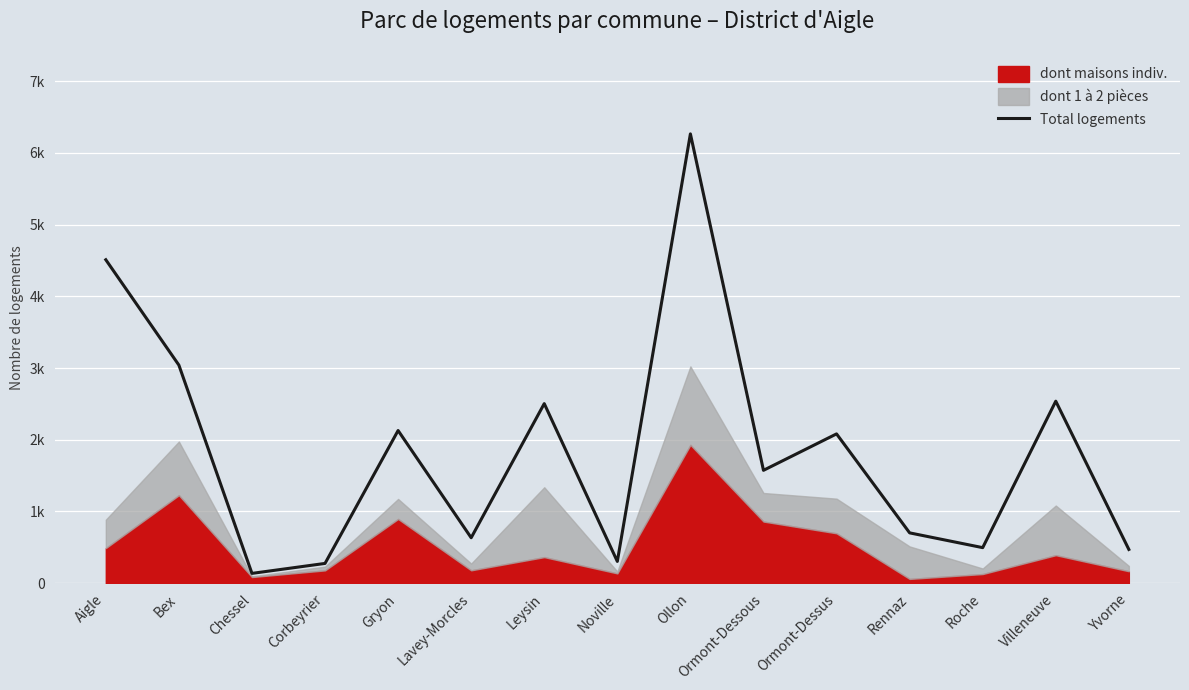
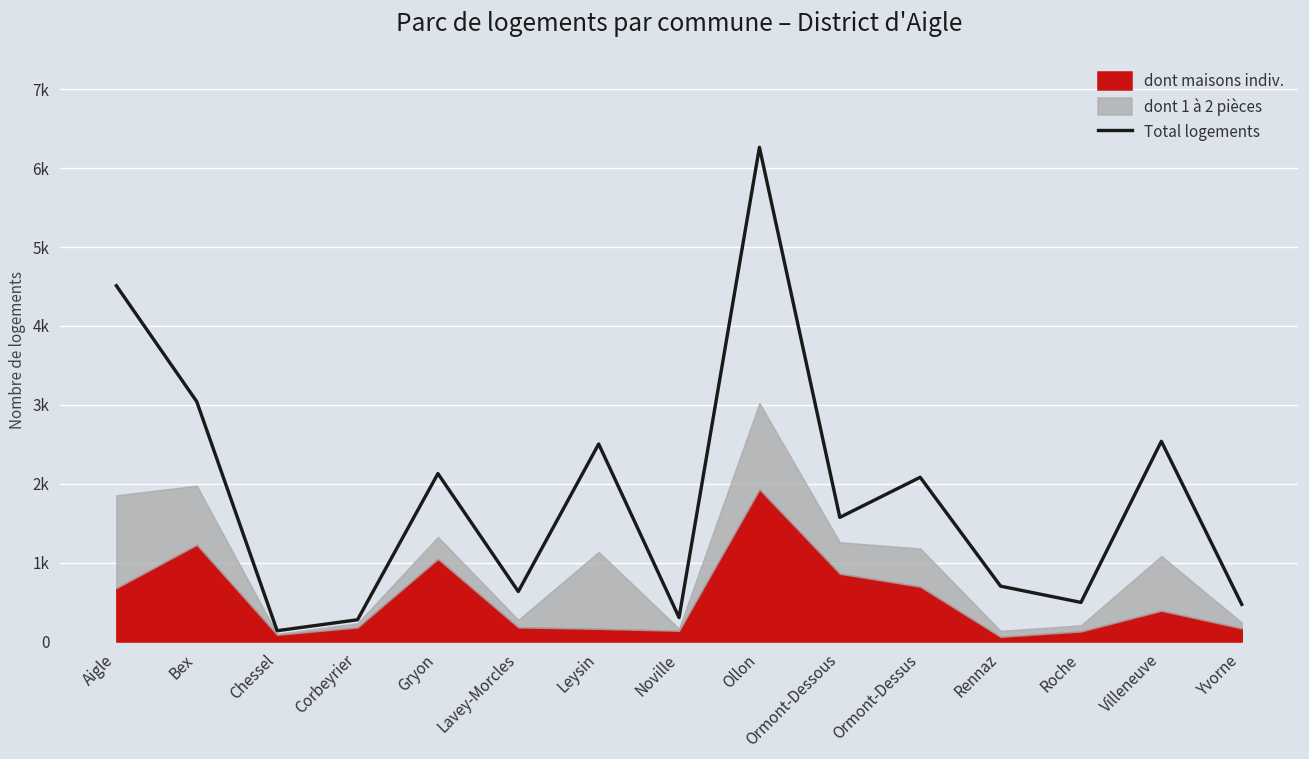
  {
    "dont maisons indiv.": {
-     "Aigle": 500,
+     "Aigle": 700,
      "Bex": 1200,
      "Corbeyrier": 200,
-     "Gryon": 900,
+     "Gryon": 1000,
      "Lavey-Morcles": 200,
-     "Leysin": 400,
+     "Leysin": 200,
      "Ollon": 1900,
      "Ormont-Dessous": 900,
      "Ormont-Dessus": 700,
      "Rennaz": 100,
      "Roche": 100,
      "Villeneuve": 400,
      "Yvorne": 200
    },
    "Total logements": {
      "Aigle": 4500,
      "Bex": 3000,
      "Chessel": 100,
      "Corbeyrier": 300,
      "Gryon": 2100,
      "Lavey-Morcles": 600,
      "Leysin": 2500,
      "Noville": 300,
      "Ollon": 6300,
      "Ormont-Dessous": 1600,
      "Ormont-Dessus": 2100,
      "Rennaz": 700,
      "Roche": 500,
      "Villeneuve": 2500,
      "Yvorne": 500
    },
    "dont 1 à 2 pièces": {
-     "Aigle": 400,
+     "Aigle": 1200,
      "Bex": 700,
      "Corbeyrier": 100,
      "Gryon": 300,
      "Lavey-Morcles": 100,
      "Leysin": 1000,
      "Ollon": 1100,
      "Ormont-Dessous": 400,
      "Ormont-Dessus": 500,
-     "Rennaz": 500,
+     "Rennaz": 100,
      "Roche": 100,
      "Villeneuve": 700,
      "Yvorne": 100
    }
  }
